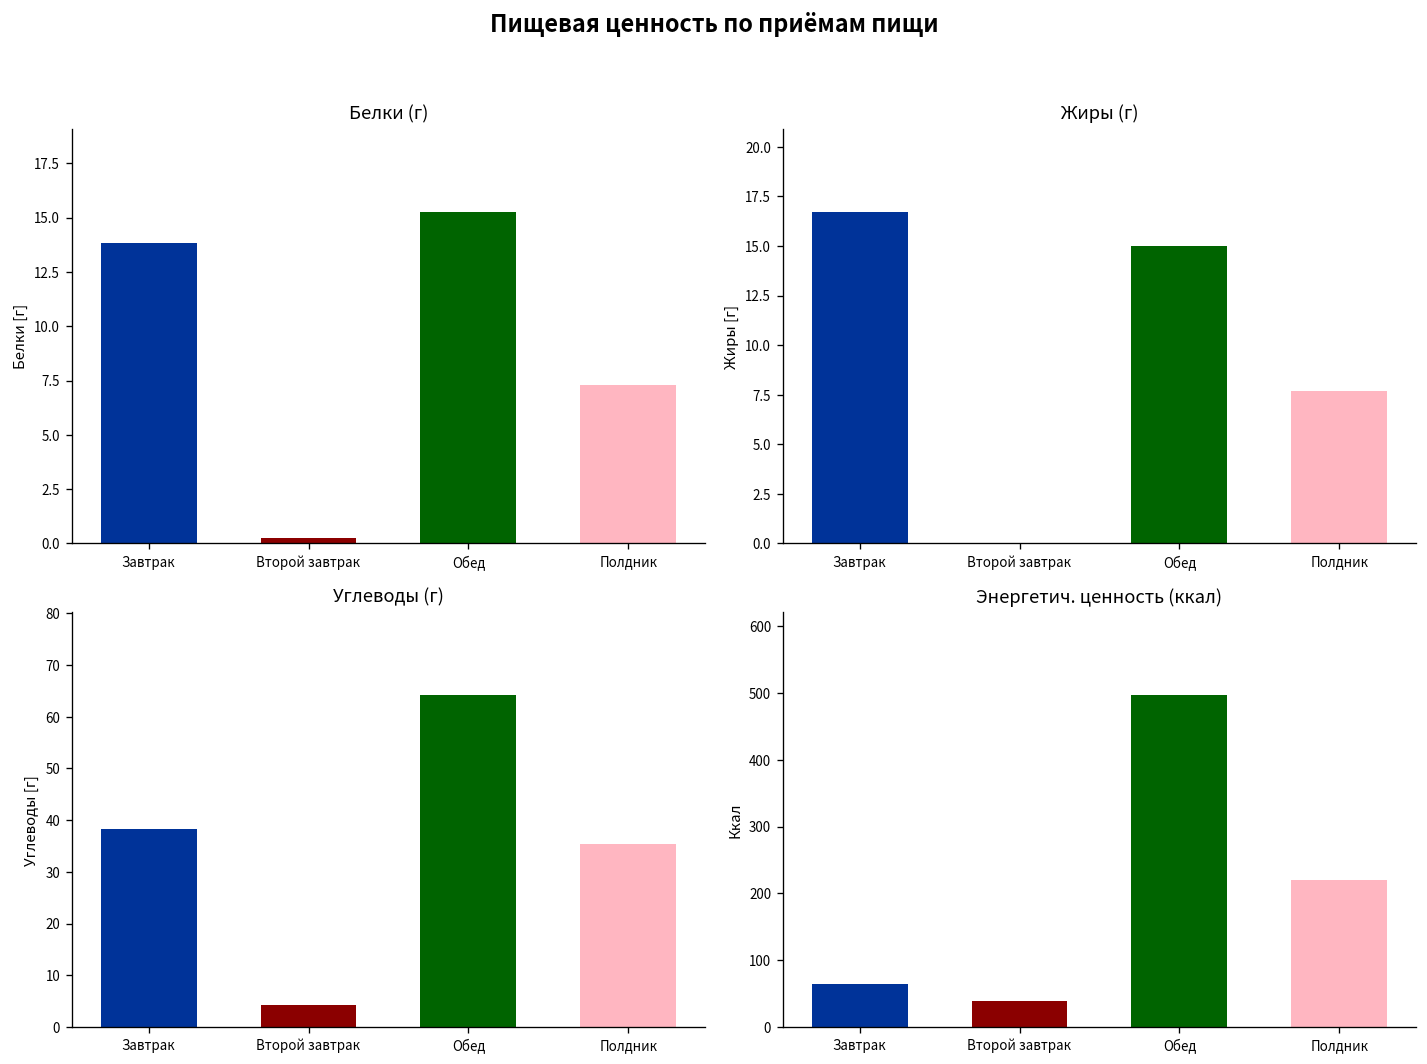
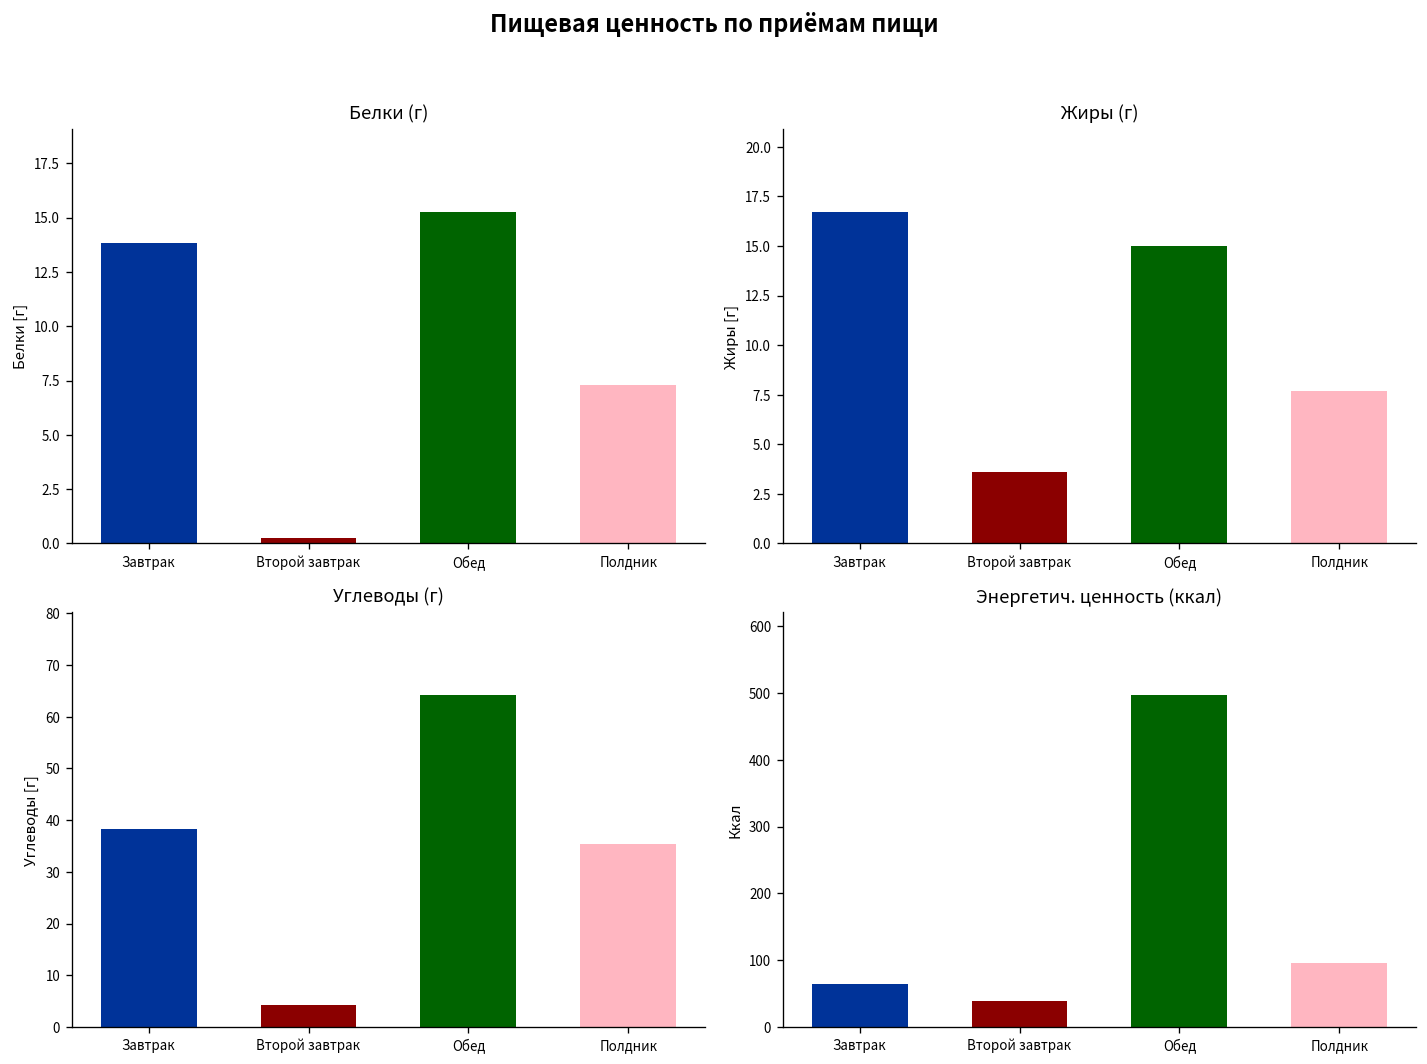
  {
    "Белки (г)": {
      "Завтрак": 13.8,
      "Второй завтрак": 0.3,
      "Обед": 15.3,
      "Полдник": 7.3
    },
    "Жиры (г)": {
      "Завтрак": 16.7,
-     "Второй завтрак": 0.0,
+     "Второй завтрак": 3.6,
      "Обед": 15.0,
      "Полдник": 7.7
    },
    "Углеводы (г)": {
      "Завтрак": 38,
      "Второй завтрак": 4,
      "Обед": 64,
      "Полдник": 35
    },
    "Энергетич. ценность (ккал)": {
      "Завтрак": 60,
      "Второй завтрак": 40,
      "Обед": 500,
-     "Полдник": 220
+     "Полдник": 100
    }
  }
